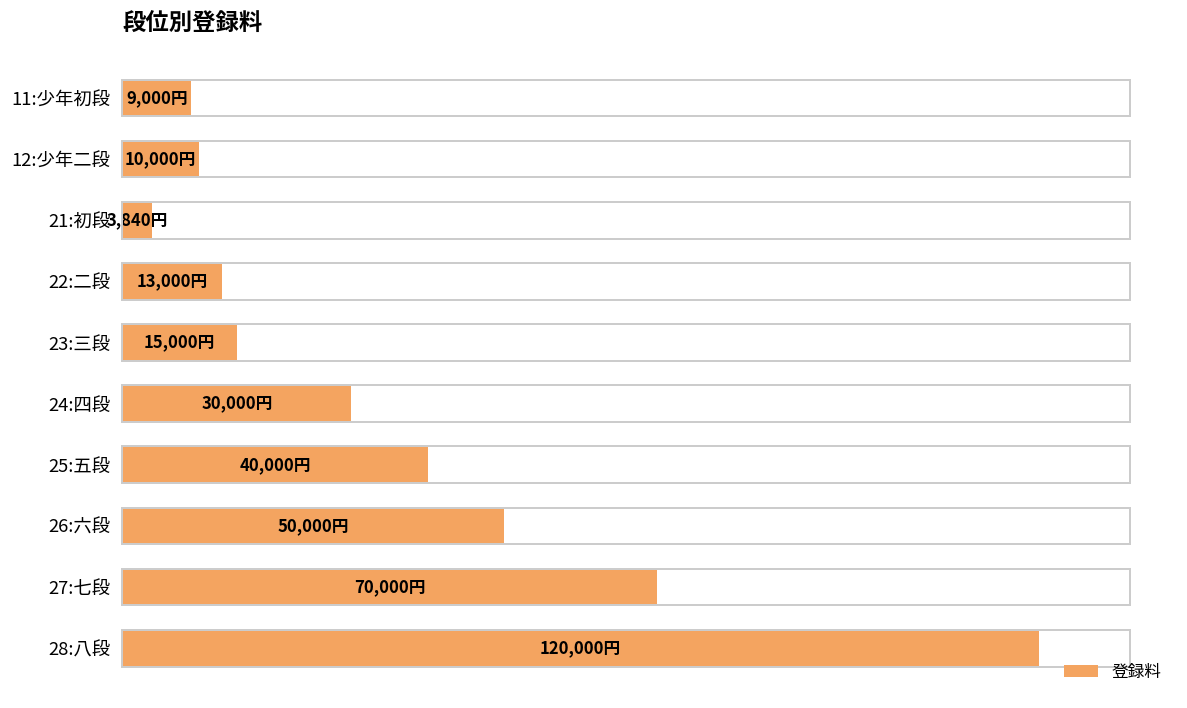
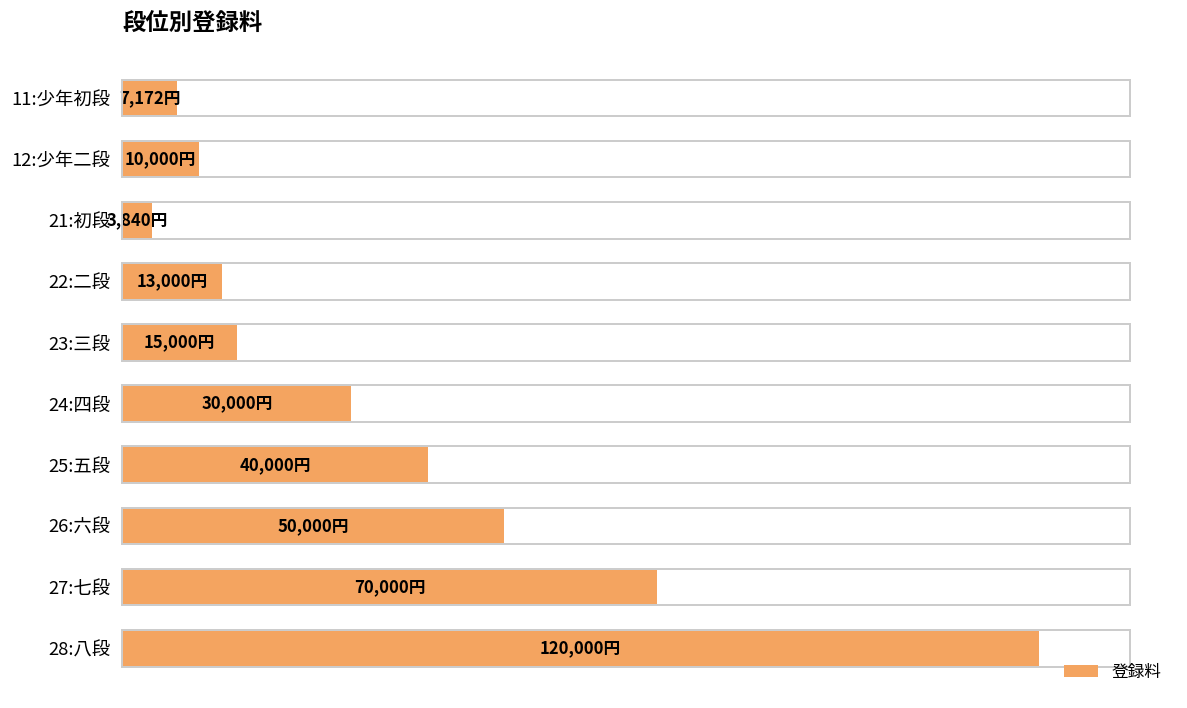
  {
-   "11:少年初段": "9,000円",
+   "11:少年初段": "7,172円",
    "12:少年二段": "10,000円",
    "21:初段": "3,840円",
    "22:二段": "13,000円",
    "23:三段": "15,000円",
    "24:四段": "30,000円",
    "25:五段": "40,000円",
    "26:六段": "50,000円",
    "27:七段": "70,000円",
    "28:八段": "120,000円"
  }
